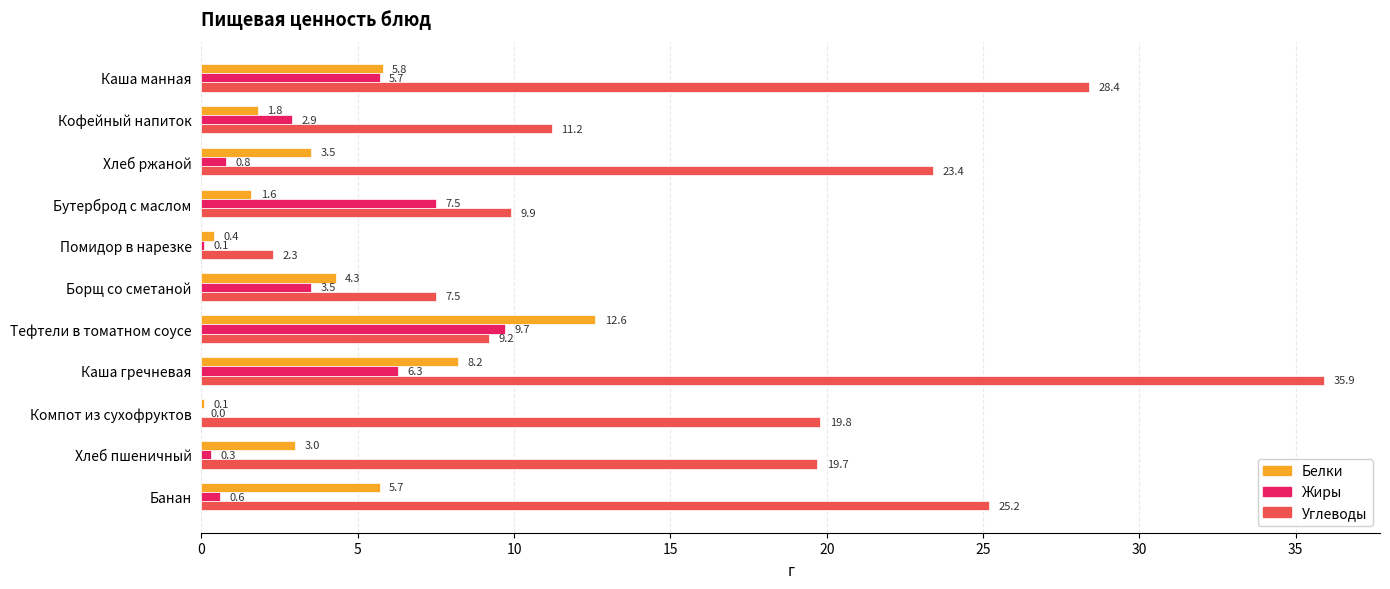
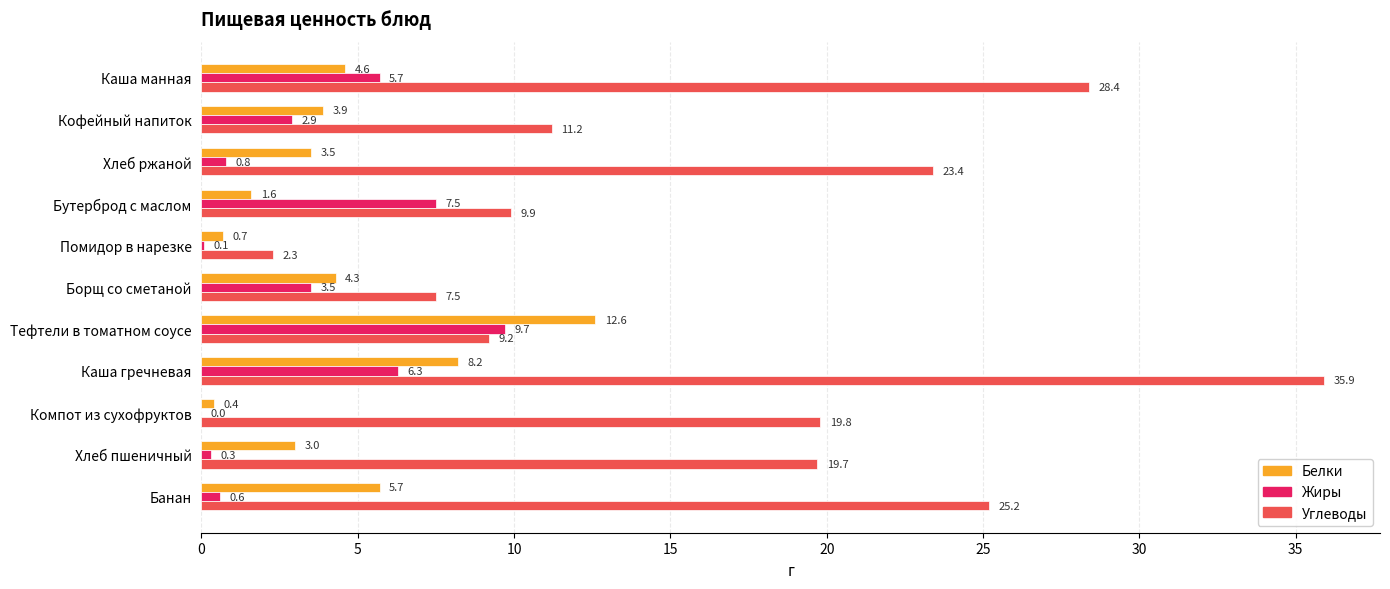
  {
    "Белки": {
-     "Каша манная": 5.8,
-     "Кофейный напиток": 1.8,
+     "Каша манная": 4.6,
+     "Кофейный напиток": 3.9,
      "Хлеб ржаной": 3.5,
      "Бутерброд с маслом": 1.6,
-     "Помидор в нарезке": 0.4,
+     "Помидор в нарезке": 0.7,
      "Борщ со сметаной": 4.3,
      "Тефтели в томатном соусе": 12.6,
      "Каша гречневая": 8.2,
-     "Компот из сухофруктов": 0.1,
+     "Компот из сухофруктов": 0.4,
      "Хлеб пшеничный": 3.0,
      "Банан": 5.7
    }
  }
